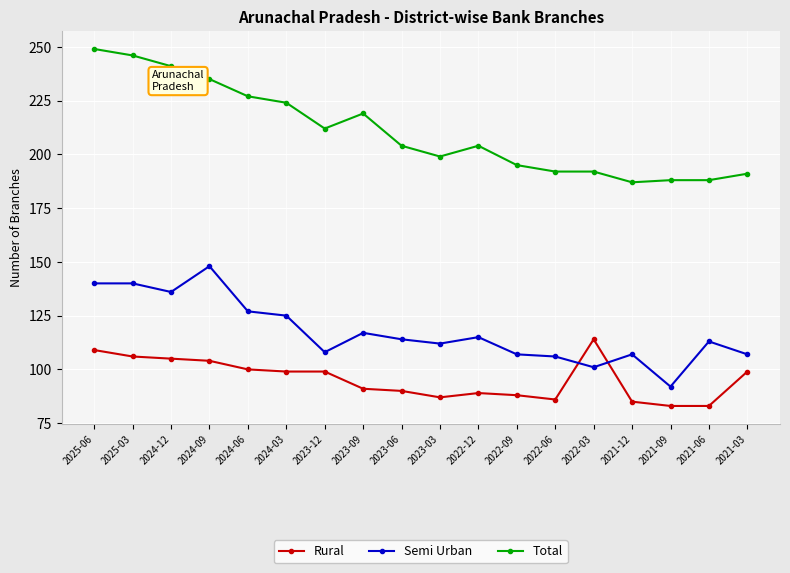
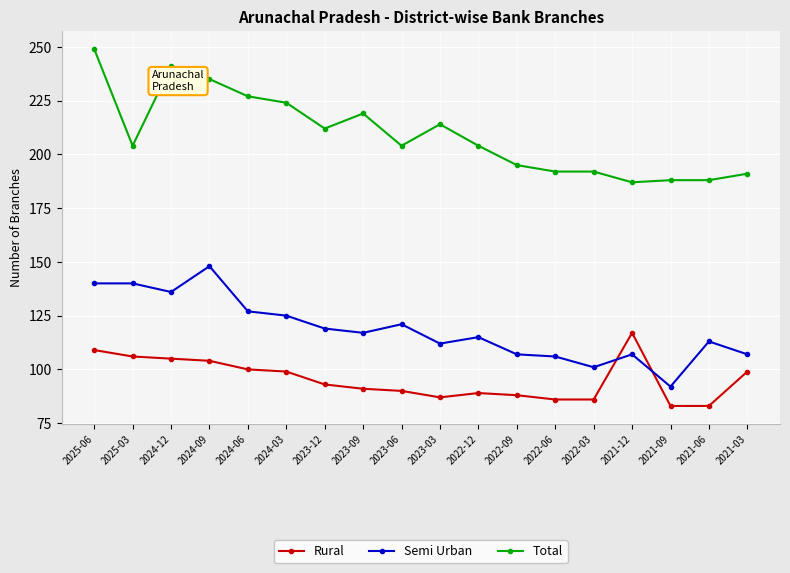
  {
    "Rural": {
      "2025-06": 109,
      "2025-03": 106,
      "2024-12": 105,
      "2024-09": 104,
      "2024-06": 100,
      "2024-03": 99,
-     "2023-12": 99,
+     "2023-12": 93,
      "2023-09": 91,
      "2023-06": 90,
      "2023-03": 87,
      "2022-12": 89,
      "2022-09": 88,
      "2022-06": 86,
-     "2022-03": 114,
-     "2021-12": 85,
+     "2022-03": 86,
+     "2021-12": 117,
      "2021-09": 83,
      "2021-06": 83,
      "2021-03": 99
    },
    "Semi Urban": {
      "2025-06": 140,
      "2025-03": 140,
      "2024-12": 136,
      "2024-09": 148,
      "2024-06": 127,
      "2024-03": 125,
-     "2023-12": 108,
+     "2023-12": 119,
      "2023-09": 117,
-     "2023-06": 114,
+     "2023-06": 121,
      "2023-03": 112,
      "2022-12": 115,
      "2022-09": 107,
      "2022-06": 106,
      "2022-03": 101,
      "2021-12": 107,
      "2021-09": 92,
      "2021-06": 113,
      "2021-03": 107
    },
    "Total": {
      "2025-06": 249,
-     "2025-03": 246,
+     "2025-03": 204,
      "2024-12": 241,
      "2024-09": 235,
      "2024-06": 227,
      "2024-03": 224,
      "2023-12": 212,
      "2023-09": 219,
      "2023-06": 204,
-     "2023-03": 199,
+     "2023-03": 214,
      "2022-12": 204,
      "2022-09": 195,
      "2022-06": 192,
      "2022-03": 192,
      "2021-12": 187,
      "2021-09": 188,
      "2021-06": 188,
      "2021-03": 191
    }
  }
